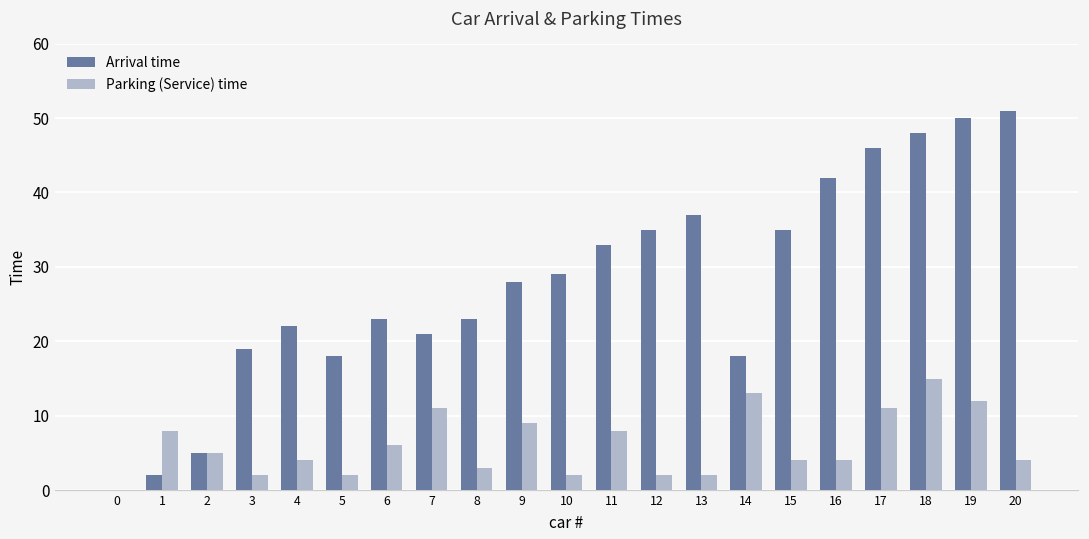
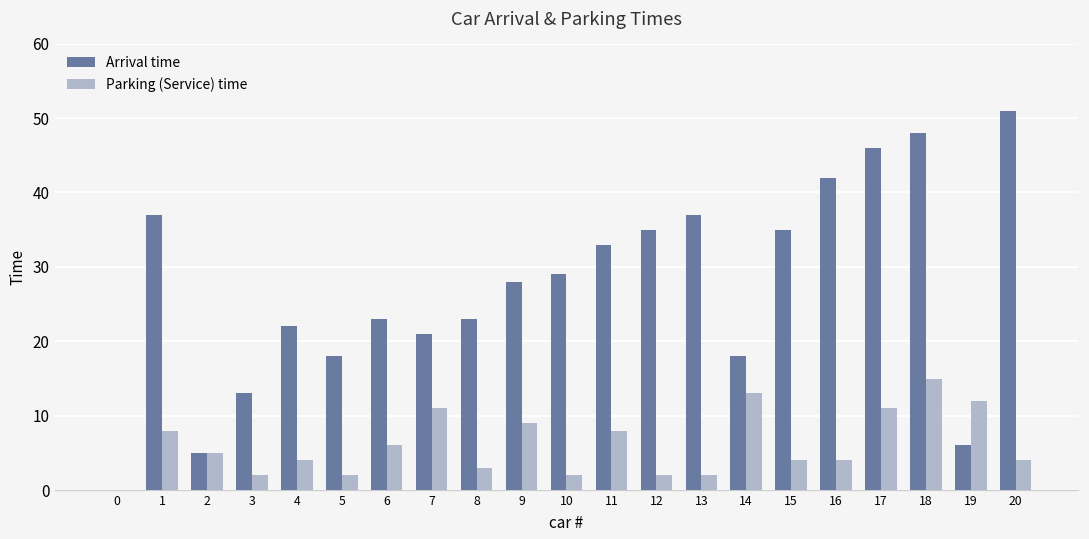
  {
    "Arrival time": {
      "0": 0,
-     "1": 2,
+     "1": 37,
      "2": 5,
-     "3": 19,
+     "3": 13,
      "4": 22,
      "5": 18,
      "6": 23,
      "7": 21,
      "8": 23,
      "9": 28,
      "10": 29,
      "11": 33,
      "12": 35,
      "13": 37,
      "14": 18,
      "15": 35,
      "16": 42,
      "17": 46,
      "18": 48,
-     "19": 50,
+     "19": 6,
      "20": 51
    },
    "Parking (Service) time": {
      "0": 0,
      "1": 8,
      "2": 5,
      "3": 2,
      "4": 4,
      "5": 2,
      "6": 6,
      "7": 11,
      "8": 3,
      "9": 9,
      "10": 2,
      "11": 8,
      "12": 2,
      "13": 2,
      "14": 13,
      "15": 4,
      "16": 4,
      "17": 11,
      "18": 15,
      "19": 12,
      "20": 4
    }
  }
